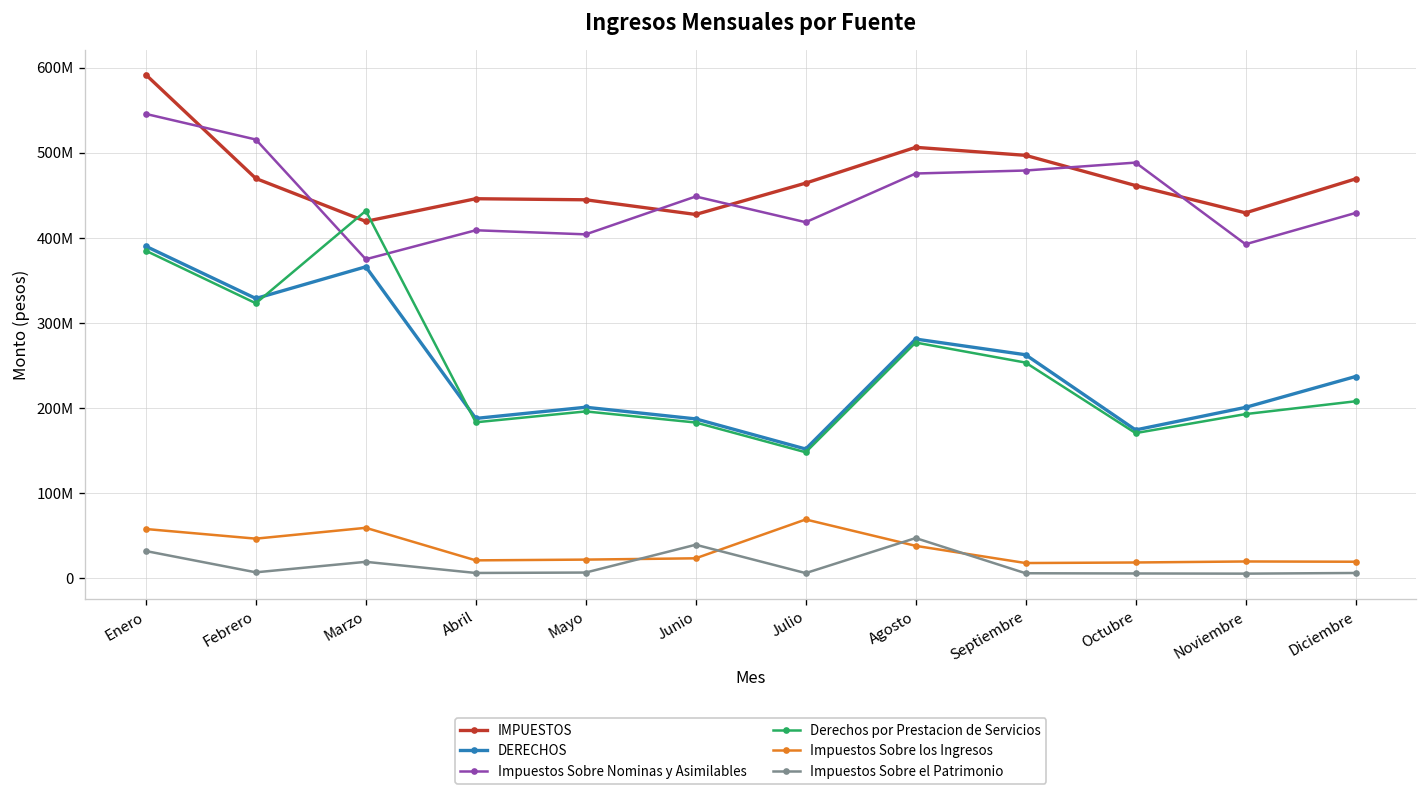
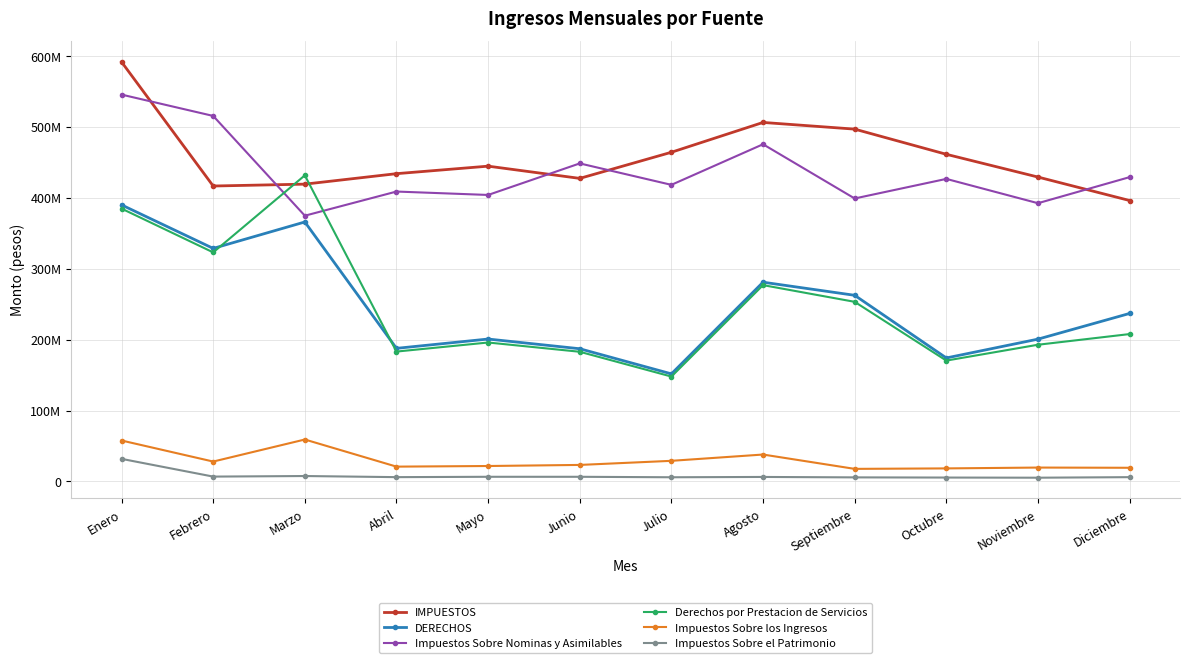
  {
    "IMPUESTOS": {
      "Enero": 590000000,
-     "Febrero": 470000000,
+     "Febrero": 420000000,
      "Marzo": 420000000,
-     "Abril": 450000000,
+     "Abril": 430000000,
      "Mayo": 440000000,
      "Junio": 430000000,
      "Julio": 460000000,
      "Agosto": 510000000,
      "Septiembre": 500000000,
      "Octubre": 460000000,
      "Noviembre": 430000000,
-     "Diciembre": 470000000
+     "Diciembre": 400000000
    },
    "DERECHOS": {
      "Enero": 390000000,
      "Febrero": 330000000,
      "Marzo": 370000000,
      "Abril": 190000000,
      "Mayo": 200000000,
      "Junio": 190000000,
      "Julio": 150000000,
      "Agosto": 280000000,
      "Septiembre": 260000000,
      "Octubre": 170000000,
      "Noviembre": 200000000,
      "Diciembre": 240000000
    },
    "Impuestos Sobre Nominas y Asimilables": {
      "Enero": 550000000,
      "Febrero": 520000000,
      "Marzo": 370000000,
      "Abril": 410000000,
      "Mayo": 400000000,
      "Junio": 450000000,
      "Julio": 420000000,
      "Agosto": 480000000,
-     "Septiembre": 480000000,
-     "Octubre": 490000000,
+     "Septiembre": 400000000,
+     "Octubre": 430000000,
      "Noviembre": 390000000,
      "Diciembre": 430000000
    },
    "Derechos por Prestacion de Servicios": {
      "Enero": 380000000,
      "Febrero": 320000000,
      "Marzo": 430000000,
      "Abril": 180000000,
      "Mayo": 200000000,
      "Junio": 180000000,
      "Julio": 150000000,
      "Agosto": 280000000,
      "Septiembre": 250000000,
      "Octubre": 170000000,
      "Noviembre": 190000000,
      "Diciembre": 210000000
    },
    "Impuestos Sobre los Ingresos": {
      "Enero": 60000000,
-     "Febrero": 50000000,
+     "Febrero": 30000000,
      "Marzo": 60000000,
      "Abril": 20000000,
      "Mayo": 20000000,
      "Junio": 20000000,
-     "Julio": 70000000,
+     "Julio": 30000000,
      "Agosto": 40000000,
      "Septiembre": 20000000,
      "Octubre": 20000000,
      "Noviembre": 20000000,
      "Diciembre": 20000000
    },
    "Impuestos Sobre el Patrimonio": {
      "Enero": 30000000,
      "Febrero": 10000000,
-     "Marzo": 20000000,
+     "Marzo": 10000000,
      "Abril": 10000000,
      "Mayo": 10000000,
-     "Junio": 40000000,
+     "Junio": 10000000,
      "Julio": 10000000,
-     "Agosto": 50000000,
+     "Agosto": 10000000,
      "Septiembre": 10000000,
      "Octubre": 10000000,
      "Noviembre": 10000000,
      "Diciembre": 10000000
    }
  }
